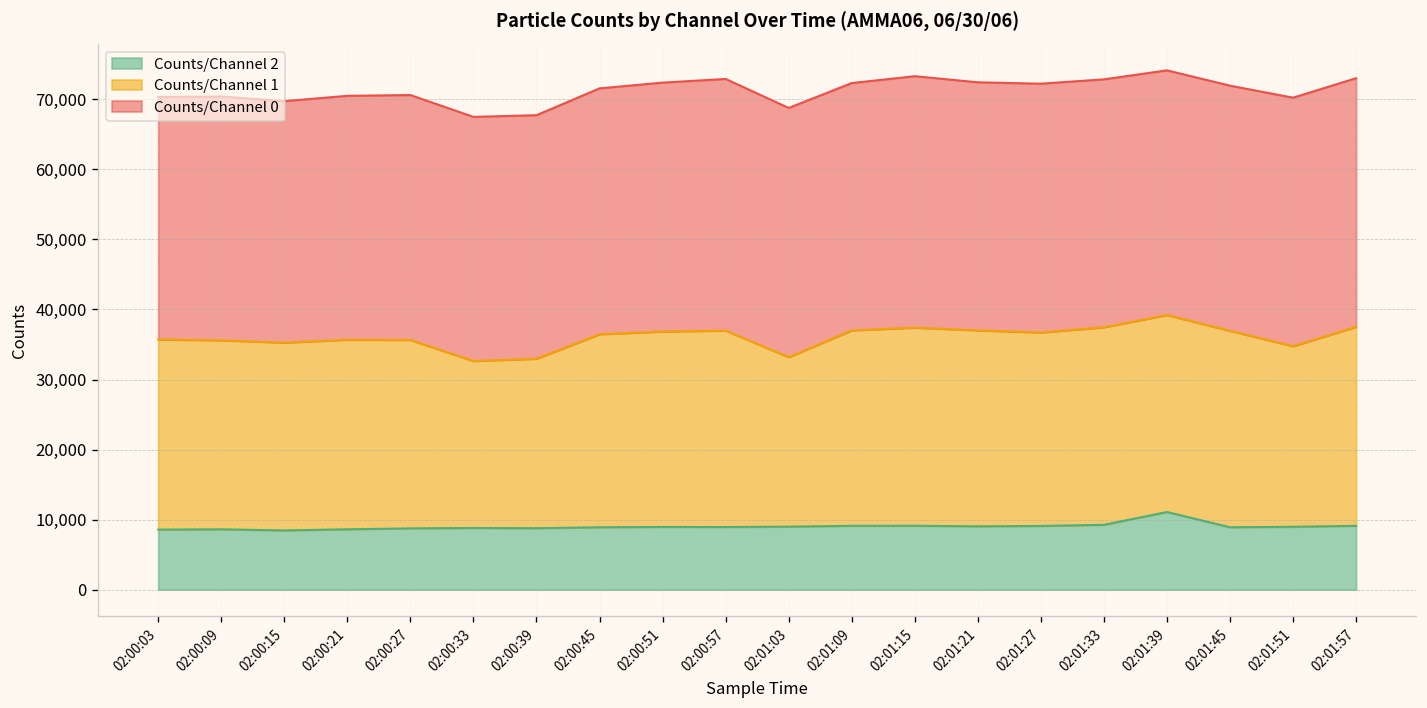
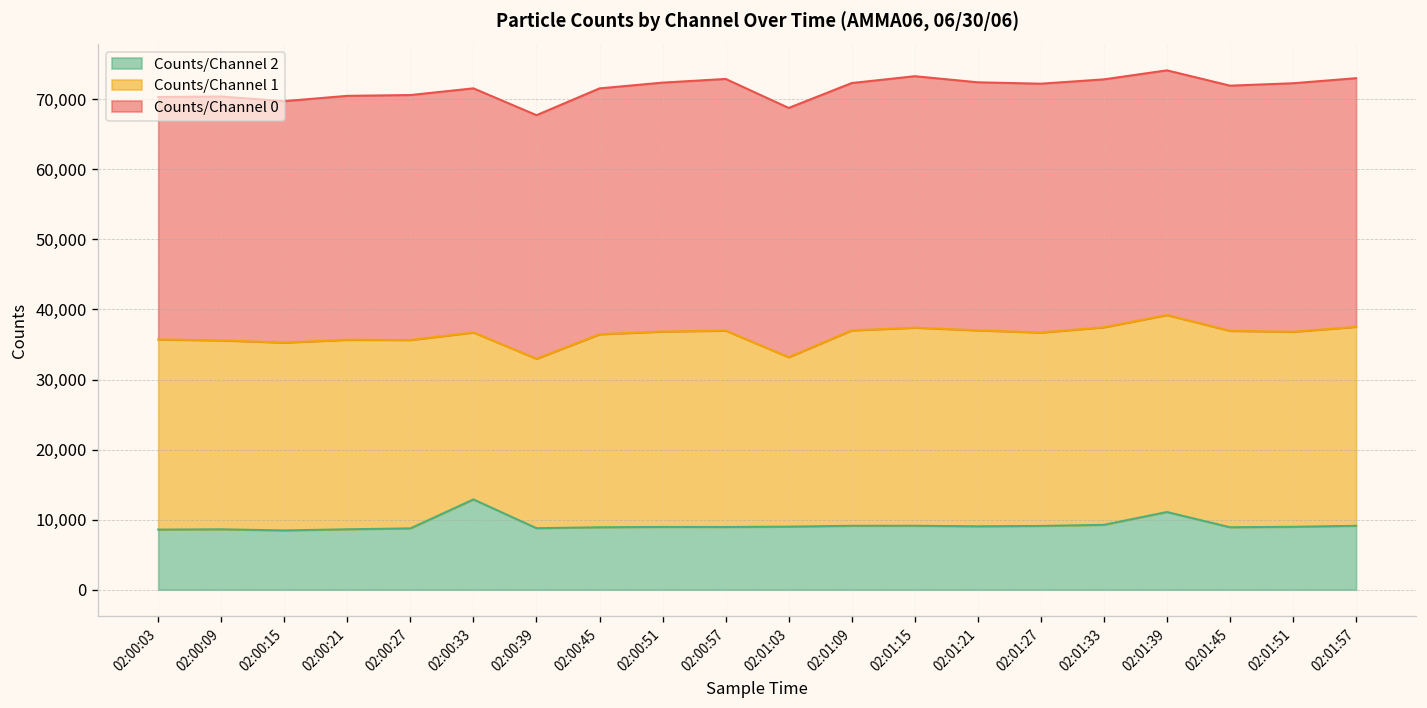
  {
    "Counts/Channel 2": {
      "02:00:03": "9,000",
      "02:00:09": "9,000",
      "02:00:15": "8,000",
      "02:00:21": "9,000",
      "02:00:27": "9,000",
-     "02:00:33": "9,000",
+     "02:00:33": "13,000",
      "02:00:39": "9,000",
      "02:00:45": "9,000",
      "02:00:51": "9,000",
      "02:00:57": "9,000",
      "02:01:03": "9,000",
      "02:01:09": "9,000",
      "02:01:15": "9,000",
      "02:01:21": "9,000",
      "02:01:27": "9,000",
      "02:01:33": "9,000",
      "02:01:39": "11,000",
      "02:01:45": "9,000",
      "02:01:51": "9,000",
      "02:01:57": "9,000"
    },
    "Counts/Channel 1": {
      "02:00:03": "27,000",
      "02:00:09": "27,000",
      "02:00:15": "27,000",
      "02:00:21": "27,000",
      "02:00:27": "27,000",
      "02:00:33": "24,000",
      "02:00:39": "24,000",
      "02:00:45": "28,000",
      "02:00:51": "28,000",
      "02:00:57": "28,000",
      "02:01:03": "24,000",
      "02:01:09": "28,000",
      "02:01:15": "28,000",
      "02:01:21": "28,000",
      "02:01:27": "28,000",
      "02:01:33": "28,000",
      "02:01:39": "28,000",
      "02:01:45": "28,000",
-     "02:01:51": "26,000",
+     "02:01:51": "28,000",
      "02:01:57": "28,000"
    },
    "Counts/Channel 0": {
      "02:00:21": "35,000",
      "02:00:27": "35,000",
      "02:00:33": "35,000",
      "02:00:39": "35,000",
      "02:00:45": "35,000",
      "02:00:51": "36,000",
      "02:00:57": "36,000",
      "02:01:03": "36,000",
      "02:01:09": "35,000",
      "02:01:15": "36,000",
      "02:01:21": "35,000",
      "02:01:27": "36,000",
      "02:01:33": "35,000",
      "02:01:39": "35,000",
      "02:01:45": "35,000",
      "02:01:51": "35,000",
      "02:01:57": "35,000"
    }
  }
